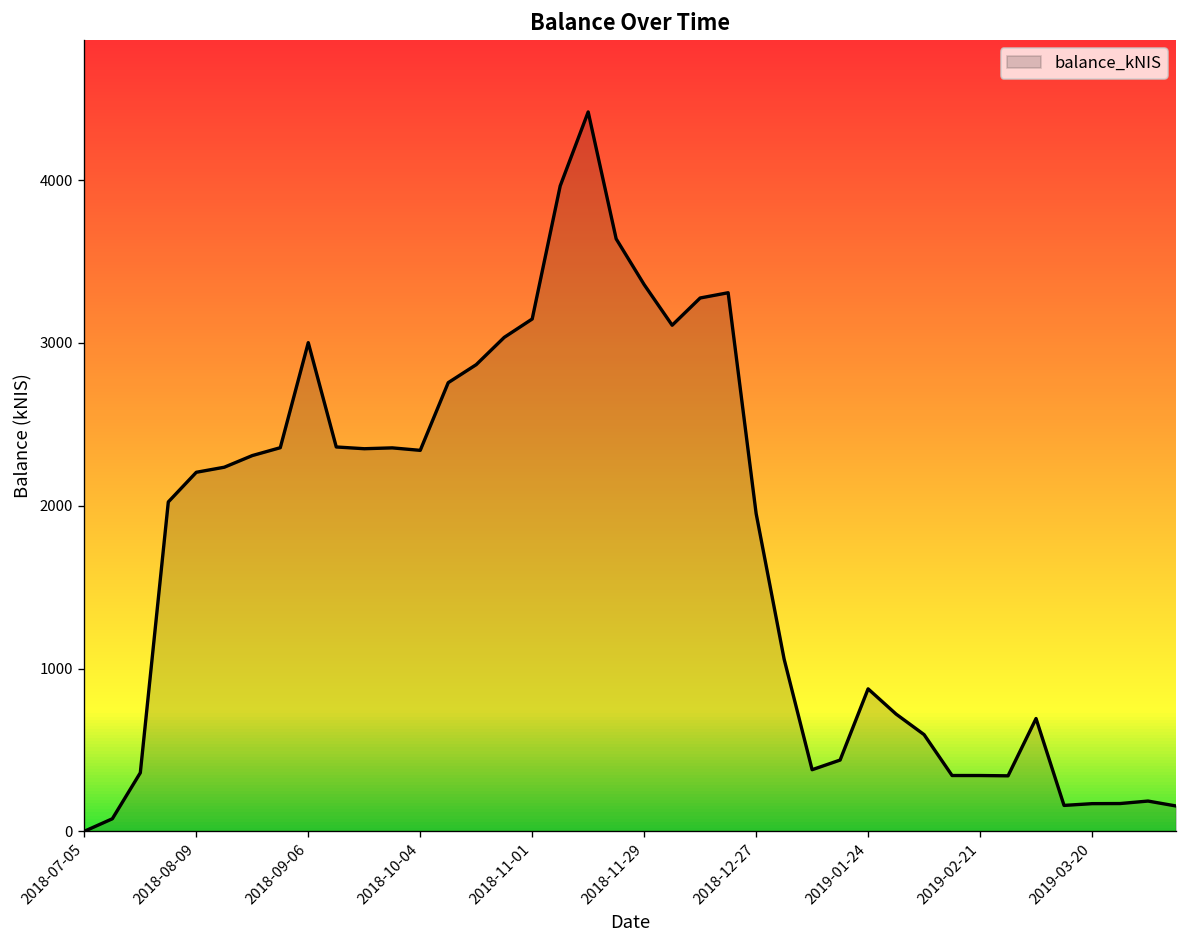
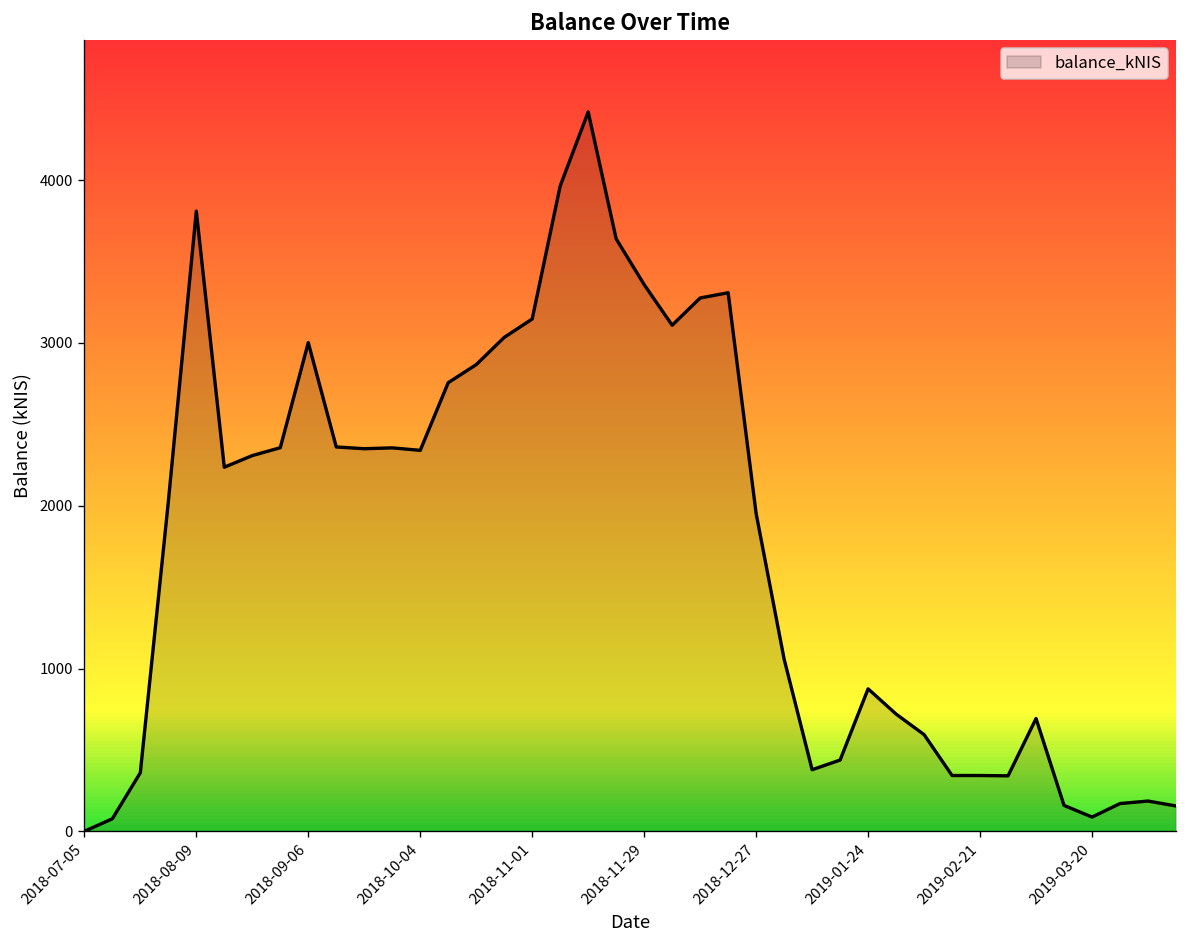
  {
    "2018-07-05": 0,
-   "2018-08-09": 2210,
+   "2018-08-09": 3810,
    "2018-09-06": 3000,
    "2018-10-04": 2340,
    "2018-11-01": 3150,
    "2018-11-29": 3360,
    "2018-12-27": 1950,
    "2019-01-24": 880,
    "2019-02-21": 340,
-   "2019-03-20": 170
+   "2019-03-20": 90
  }
